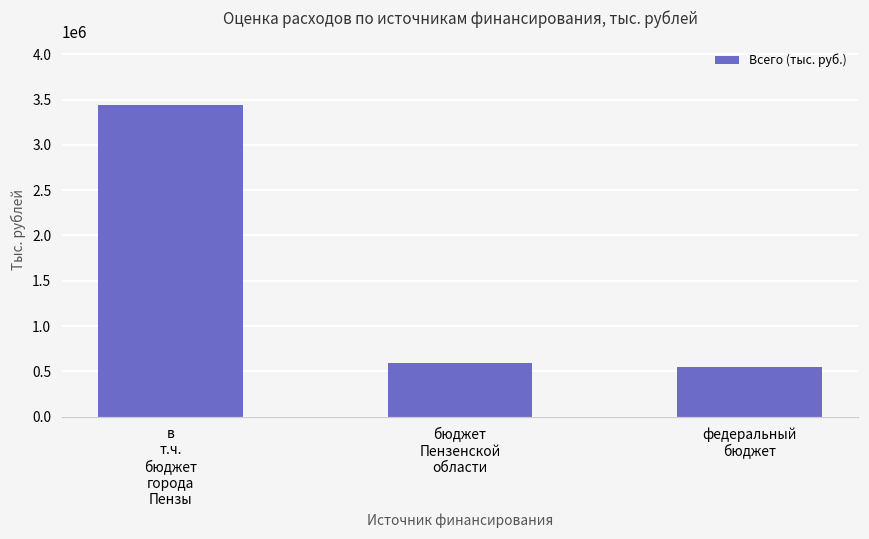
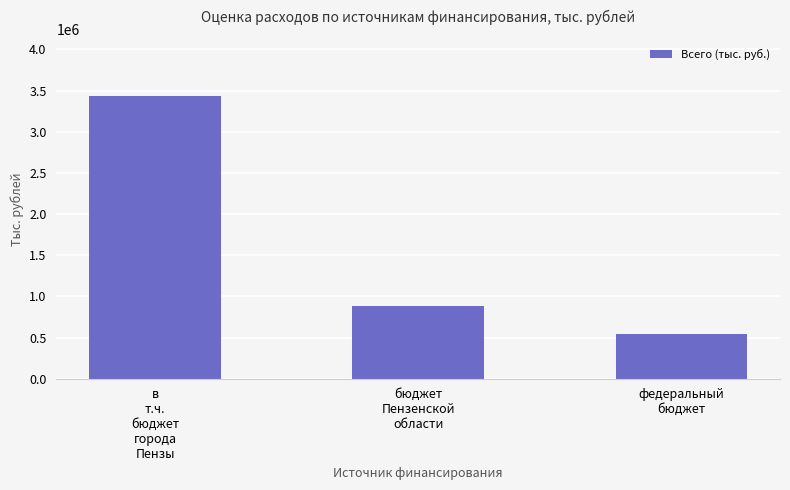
  {
    "в т.ч. бюджет города Пензы": 3400000,
-   "бюджет Пензенской области": 600000,
+   "бюджет Пензенской области": 900000,
    "федеральный бюджет": 500000
  }
